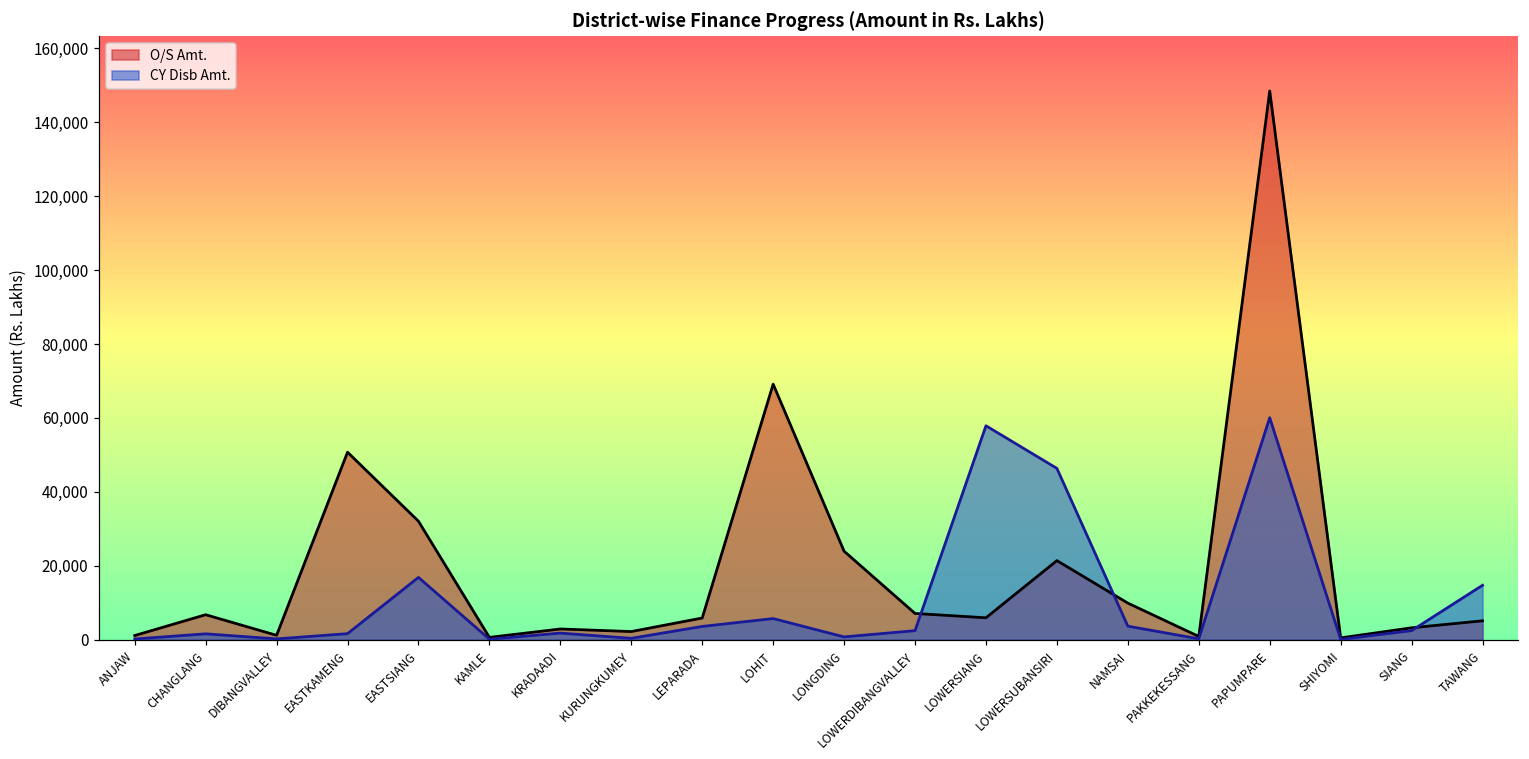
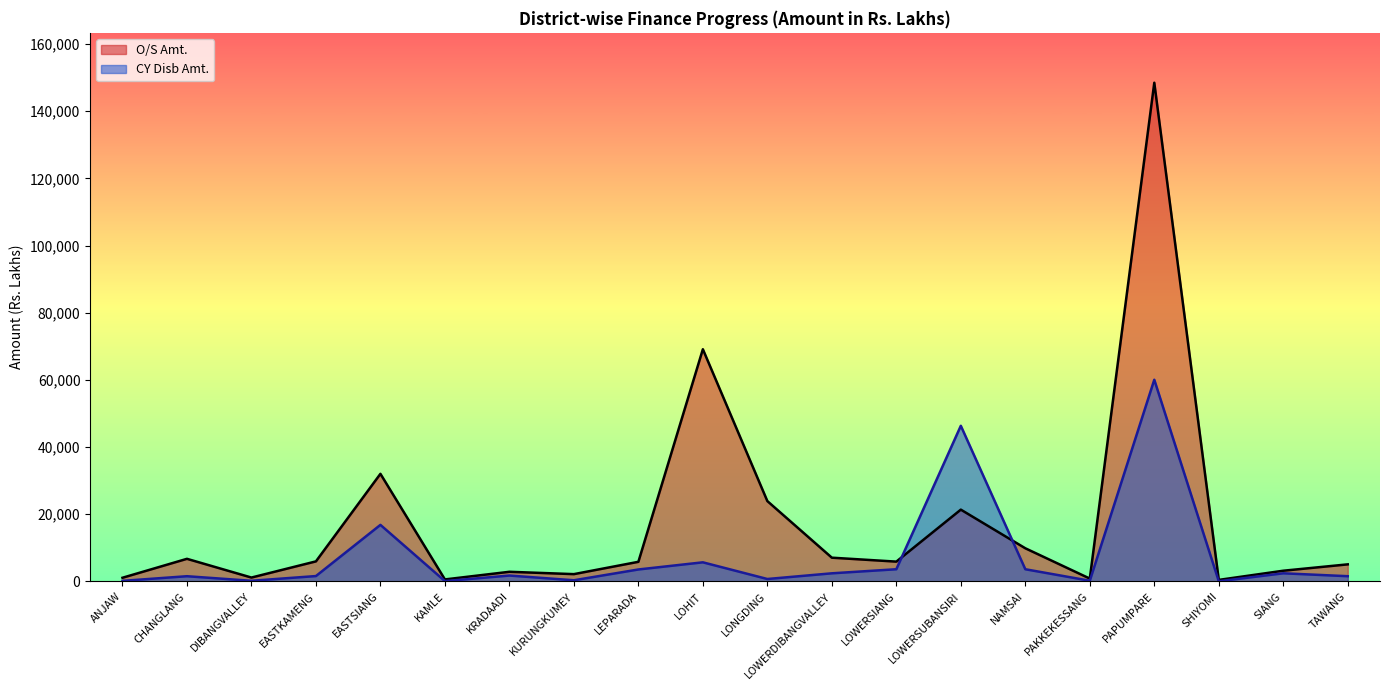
  {
    "O/S Amt.": {
      "ANJAW": "1,000",
      "CHANGLANG": "7,000",
      "DIBANGVALLEY": "1,000",
-     "EASTKAMENG": "51,000",
+     "EASTKAMENG": "6,000",
      "EASTSIANG": "32,000",
      "KRADAADI": "3,000",
      "KURUNGKUMEY": "2,000",
      "LEPARADA": "6,000",
      "LOHIT": "69,000",
      "LONGDING": "24,000",
      "LOWERDIBANGVALLEY": "7,000",
      "LOWERSIANG": "6,000",
      "LOWERSUBANSIRI": "21,000",
      "NAMSAI": "10,000",
      "PAPUMPARE": "148,000",
      "SIANG": "3,000",
      "TAWANG": "5,000"
    },
    "CY Disb Amt.": {
      "ANJAW": "0",
      "CHANGLANG": "2,000",
      "DIBANGVALLEY": "0",
      "EASTKAMENG": "2,000",
      "EASTSIANG": "17,000",
      "KRADAADI": "2,000",
      "KURUNGKUMEY": "0",
      "LEPARADA": "4,000",
      "LOHIT": "6,000",
      "LONGDING": "1,000",
      "LOWERDIBANGVALLEY": "2,000",
-     "LOWERSIANG": "58,000",
+     "LOWERSIANG": "4,000",
      "LOWERSUBANSIRI": "46,000",
      "NAMSAI": "4,000",
      "PAPUMPARE": "60,000",
      "SIANG": "2,000",
-     "TAWANG": "15,000"
+     "TAWANG": "2,000"
    }
  }
